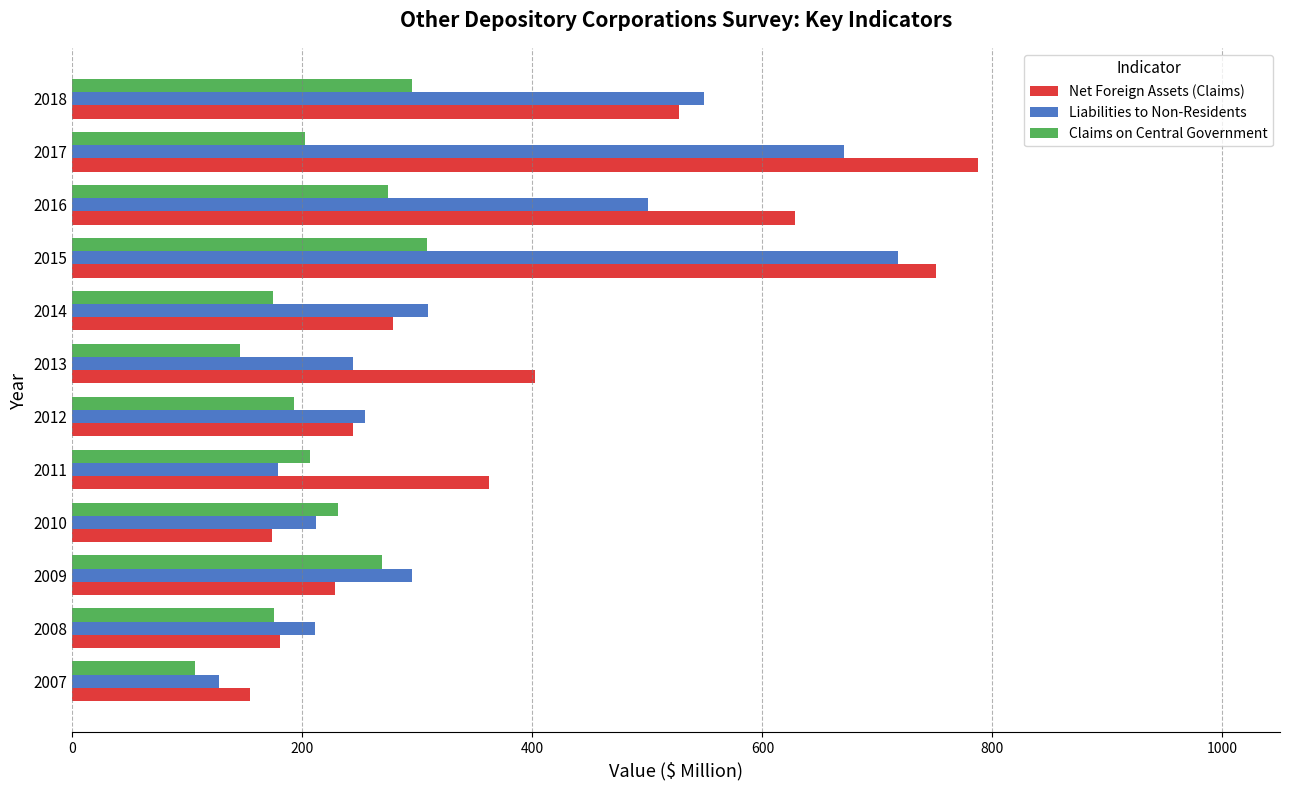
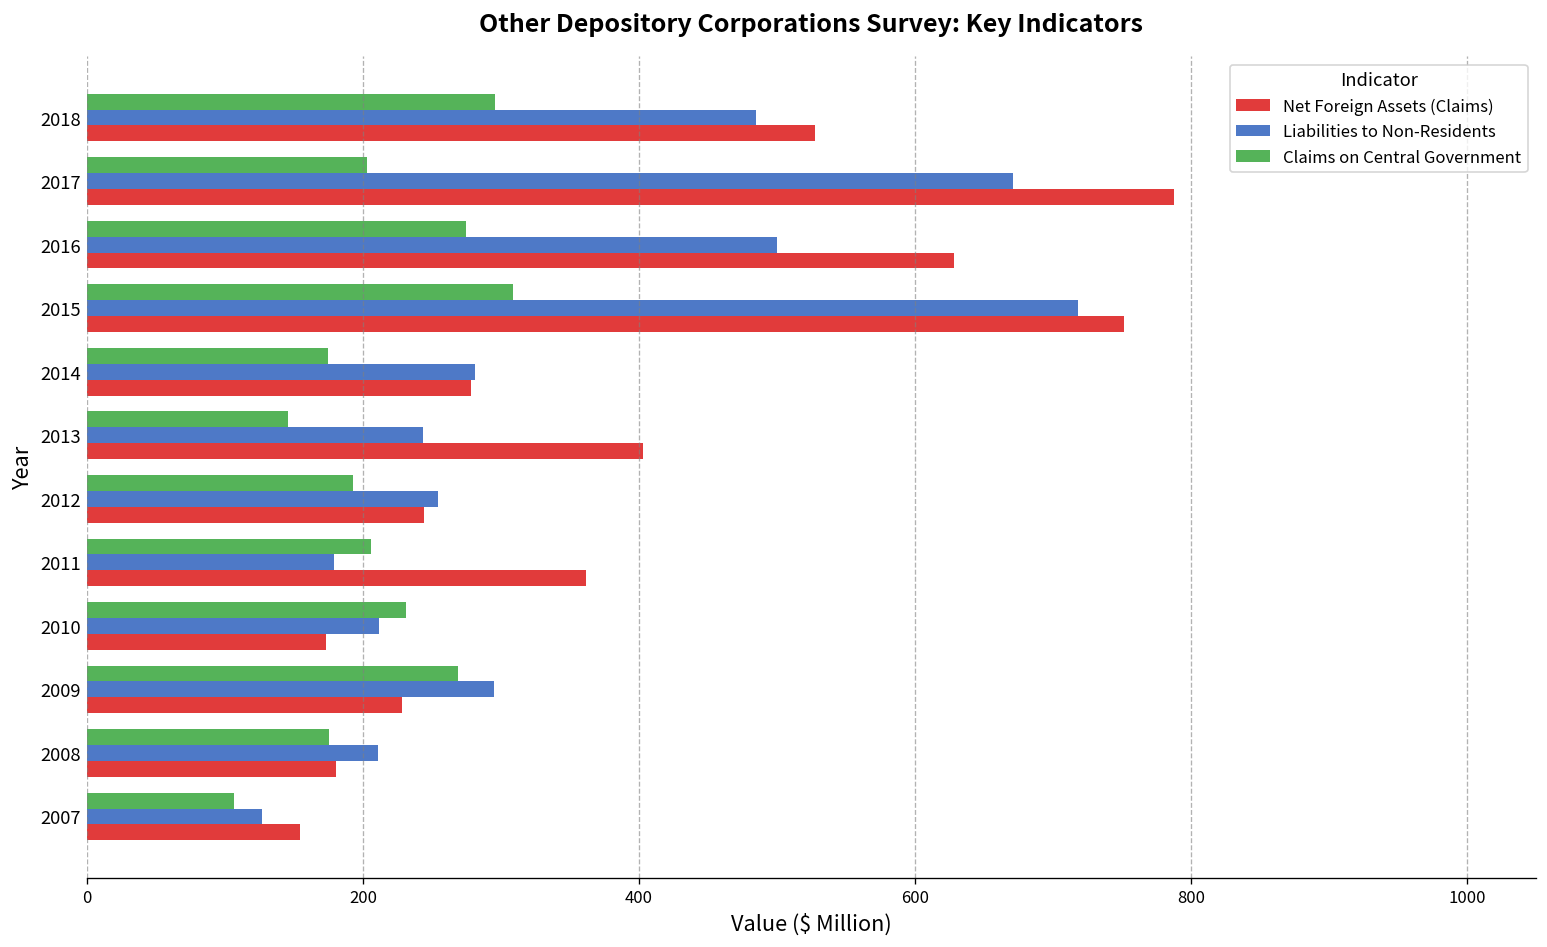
  {
    "Net Foreign Assets (Claims)": {
      "2018": 528,
      "2017": 787,
      "2016": 628,
      "2015": 751,
      "2014": 279,
      "2013": 403,
      "2012": 244,
      "2011": 362,
      "2010": 173,
      "2009": 229,
      "2008": 181,
      "2007": 154
    },
    "Liabilities to Non-Residents": {
-     "2018": 549,
+     "2018": 485,
      "2017": 671,
      "2016": 500,
      "2015": 718,
-     "2014": 309,
+     "2014": 281,
      "2013": 244,
      "2012": 254,
      "2011": 179,
      "2010": 212,
      "2009": 295,
      "2008": 211,
      "2007": 127
    },
    "Claims on Central Government": {
      "2018": 296,
      "2017": 203,
      "2016": 274,
      "2015": 308,
      "2014": 175,
      "2013": 146,
      "2012": 193,
      "2011": 206,
      "2010": 231,
      "2009": 269,
      "2008": 175,
      "2007": 107
    }
  }
